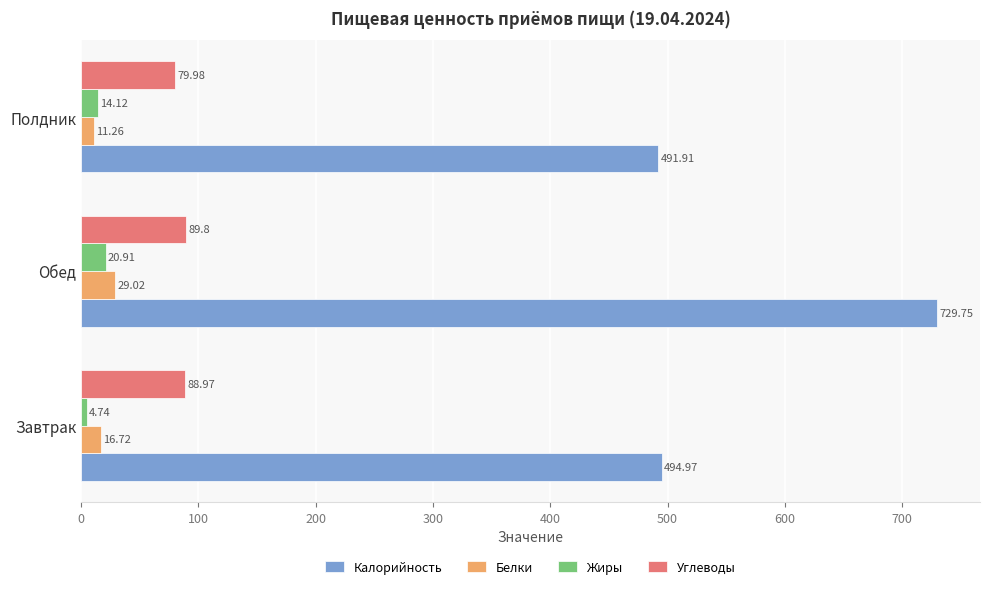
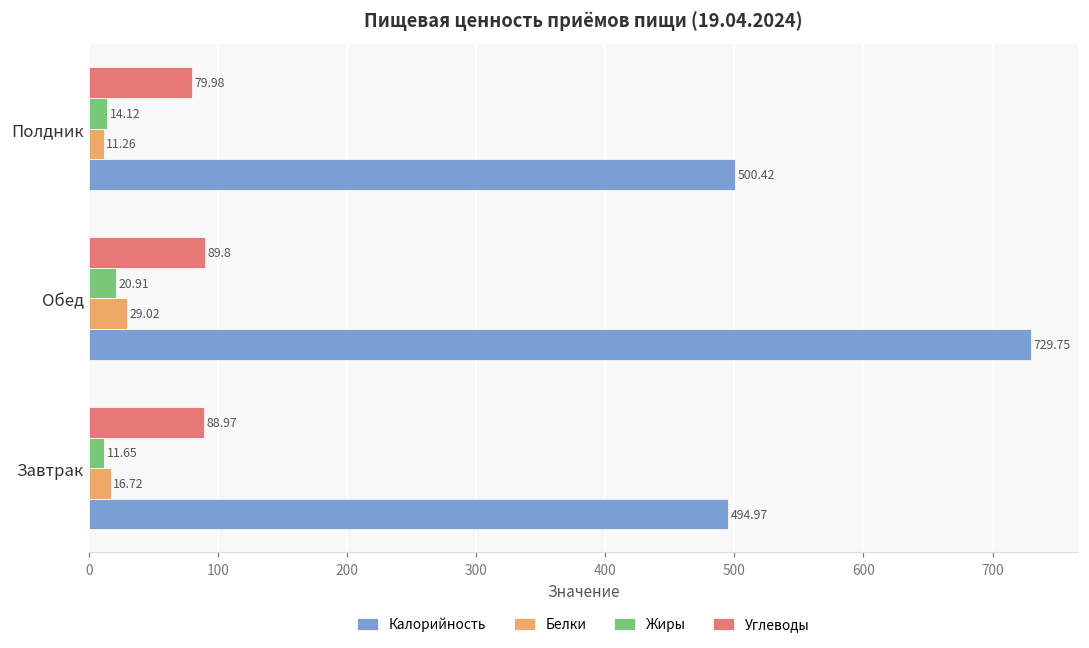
  {
    "Калорийность": {
-     "Полдник": 491.91,
+     "Полдник": 500.42,
      "Обед": 729.75,
      "Завтрак": 494.97
    },
    "Жиры": {
      "Полдник": 14.12,
      "Обед": 20.91,
-     "Завтрак": 4.74
+     "Завтрак": 11.65
    }
  }
